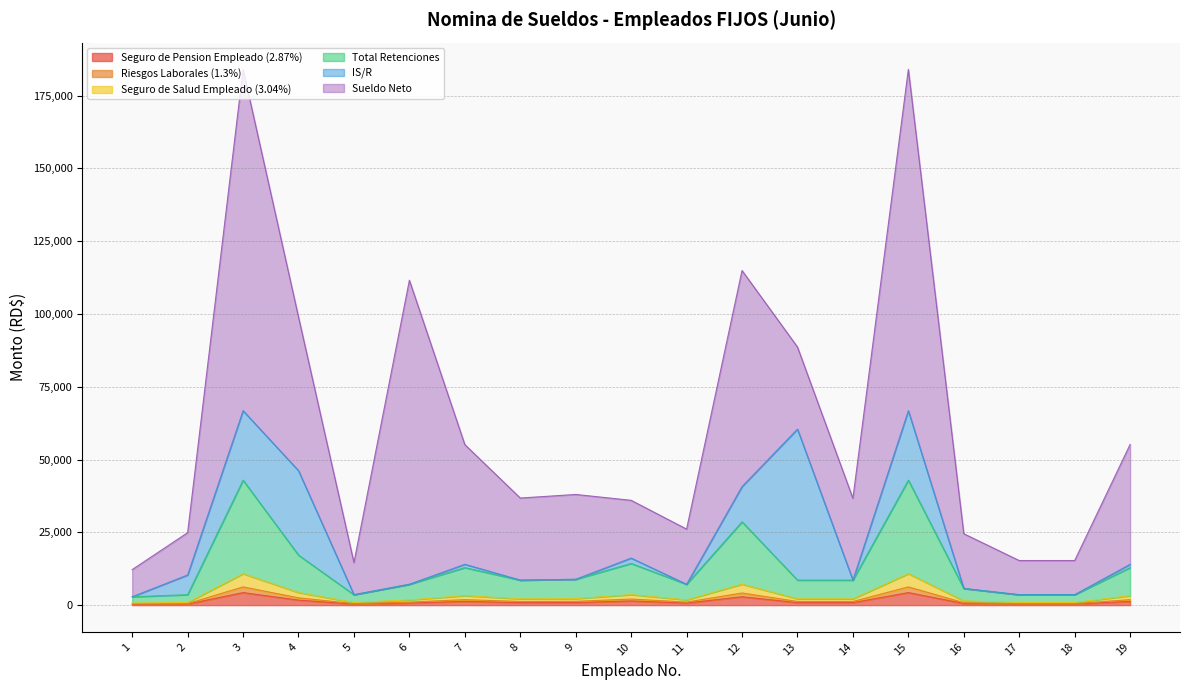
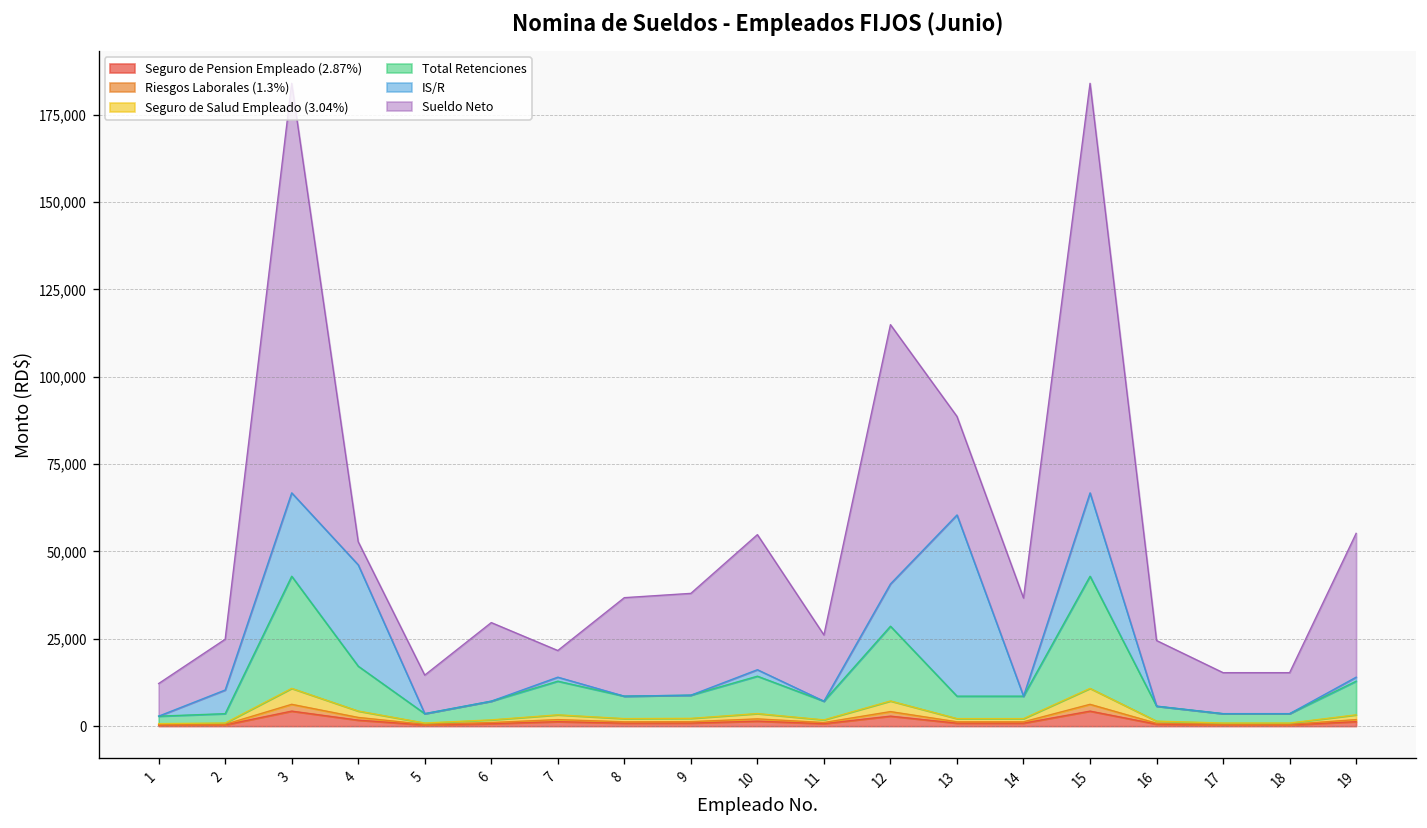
  {
    "Seguro de Salud Empleado (3.04%)": {
      "3": "5,000",
      "4": "2,000",
      "7": "1,000",
      "8": "1,000",
      "9": "1,000",
      "10": "2,000",
      "12": "3,000",
      "13": "1,000",
      "14": "1,000",
      "15": "5,000",
      "19": "1,000"
    },
    "Total Retenciones": {
      "2": "3,000",
      "3": "32,000",
      "4": "13,000",
      "7": "10,000",
      "10": "11,000",
      "12": "21,000",
      "13": "6,000",
      "15": "32,000",
      "19": "10,000"
    },
    "IS/R": {
      "2": "7,000",
      "3": "24,000",
      "4": "29,000",
      "7": "1,000",
      "10": "2,000",
      "12": "12,000",
      "13": "52,000",
      "15": "24,000",
      "19": "1,000"
    },
    "Sueldo Neto": {
      "1": "9,000",
      "2": "15,000",
-     "4": "53,000",
+     "4": "7,000",
      "5": "11,000",
-     "6": "104,000",
-     "7": "41,000",
+     "6": "22,000",
+     "7": "8,000",
      "8": "28,000",
      "9": "29,000",
-     "10": "20,000",
+     "10": "39,000",
      "11": "19,000",
      "12": "74,000",
      "13": "28,000",
      "14": "28,000",
      "15": "117,000",
      "16": "19,000",
      "17": "12,000",
      "18": "12,000",
      "19": "41,000"
    }
  }
